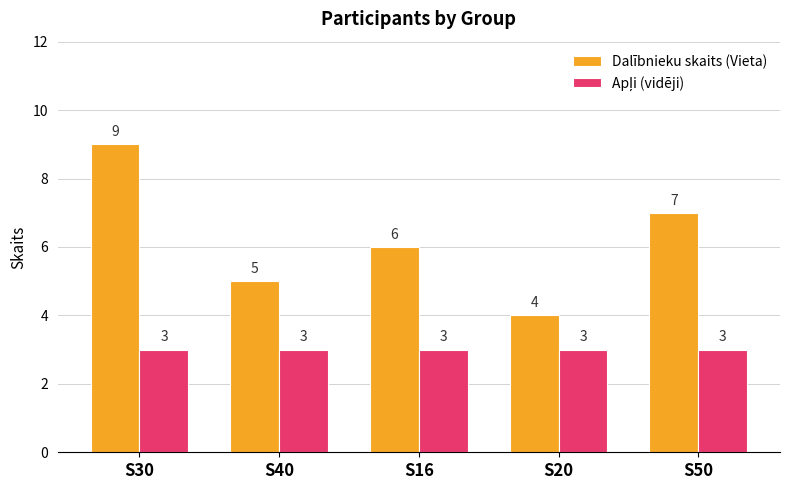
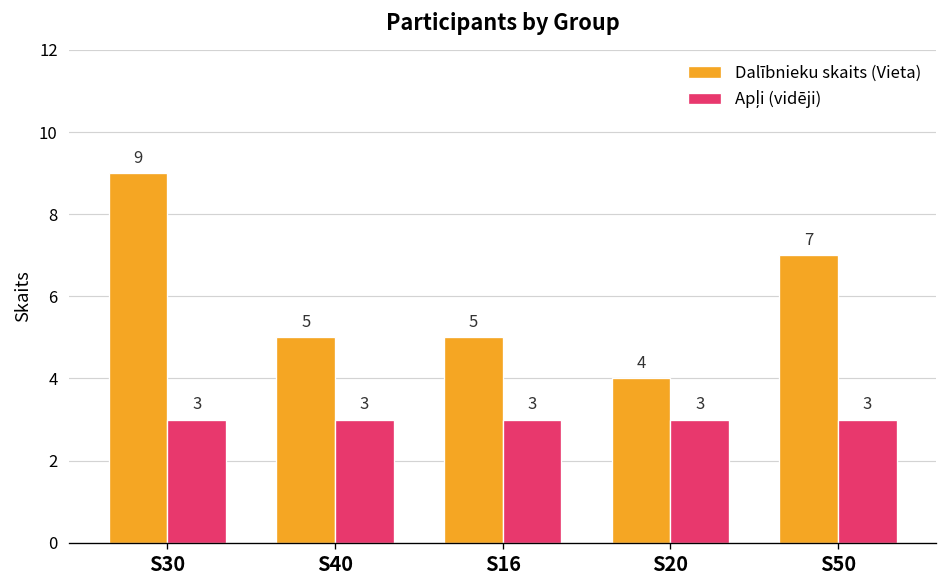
  {
    "Dalībnieku skaits (Vieta)": {
      "S30": 9,
      "S40": 5,
-     "S16": 6,
+     "S16": 5,
      "S20": 4,
      "S50": 7
    },
    "Apļi (vidēji)": {
      "S30": 3,
      "S40": 3,
      "S16": 3,
      "S20": 3,
      "S50": 3
    }
  }
